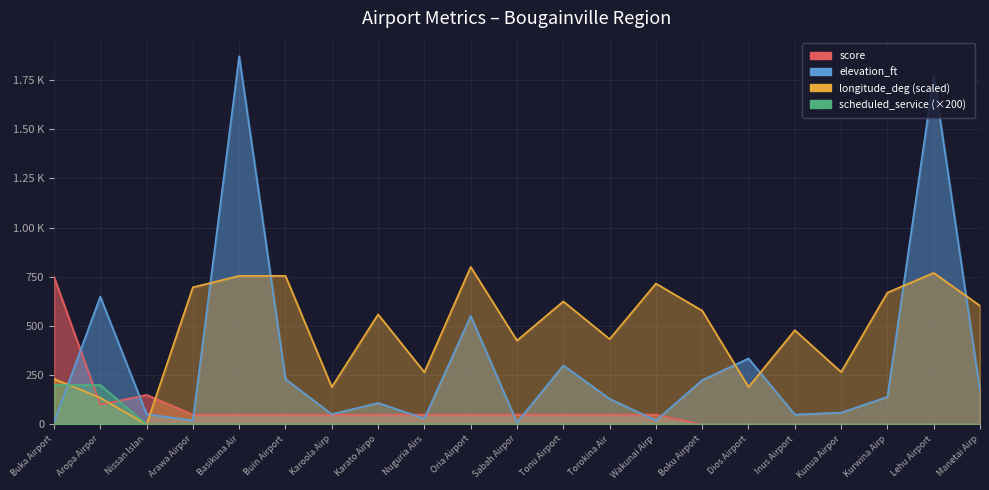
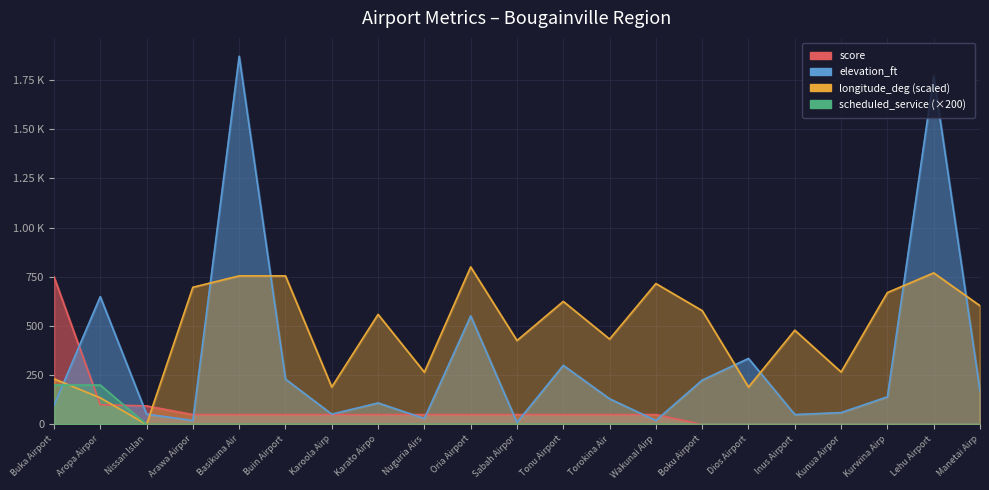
  {
    "score": {
      "Buka Airport": 750,
      "Aropa Airpor": 100,
-     "Nissan Islan": 150,
+     "Nissan Islan": 90,
      "Arawa Airpor": 50,
      "Basikuna Air": 50,
      "Buin Airport": 50,
      "Karato Airpo": 50,
      "Nuguria Airs": 50,
      "Oria Airport": 50,
      "Sabah Airpor": 50,
      "Tonu Airport": 50,
      "Torokina Air": 50,
      "Wakunai Airp": 50
    },
    "elevation_ft": {
-     "Buka Airport": 10,
+     "Buka Airport": 100,
      "Aropa Airpor": 650,
      "Nissan Islan": 50,
      "Arawa Airpor": 20,
      "Basikuna Air": 1870,
      "Buin Airport": 230,
      "Karato Airpo": 110,
      "Nuguria Airs": 30,
      "Oria Airport": 550,
      "Tonu Airport": 300,
      "Torokina Air": 130,
      "Wakunai Airp": 20,
      "Boku Airport": 230,
      "Dios Airport": 340,
      "Inus Airport": 50,
      "Kunua Airpor": 60,
      "Kurwina Airp": 140,
      "Manetai Airp": 170
    },
    "longitude_deg (scaled)": {
      "Buka Airport": 230,
      "Aropa Airpor": 140,
      "Arawa Airpor": 700,
      "Basikuna Air": 750,
      "Buin Airport": 750,
      "Karoola Airp": 190,
      "Karato Airpo": 560,
      "Nuguria Airs": 270,
      "Oria Airport": 800,
      "Sabah Airpor": 430,
      "Tonu Airport": 620,
      "Torokina Air": 430,
      "Wakunai Airp": 720,
      "Boku Airport": 580,
      "Dios Airport": 190,
      "Inus Airport": 480,
      "Kunua Airpor": 270,
      "Kurwina Airp": 670,
      "Lehu Airport": 770,
      "Manetai Airp": 600
    },
    "scheduled_service (×200)": {
      "Buka Airport": 200,
      "Aropa Airpor": 200,
      "Arawa Airpor": 0,
      "Basikuna Air": 0,
      "Buin Airport": 0,
      "Karoola Airp": 0,
      "Karato Airpo": 0,
      "Nuguria Airs": 0,
      "Oria Airport": 0,
      "Tonu Airport": 0,
      "Torokina Air": 0,
      "Wakunai Airp": 0
    }
  }
